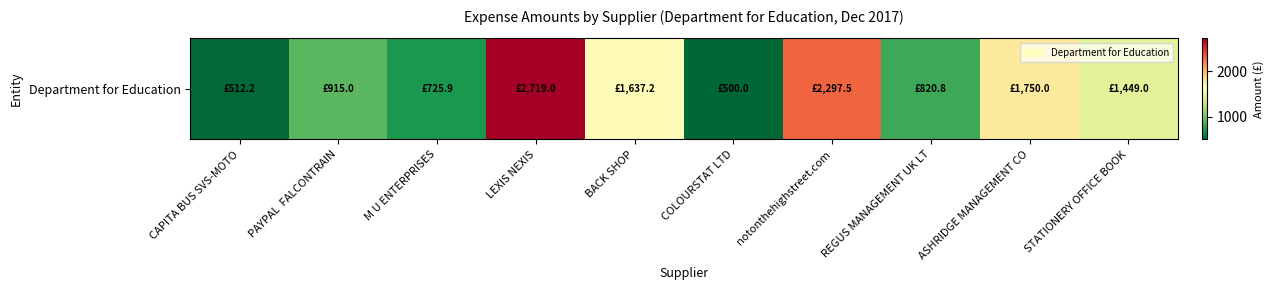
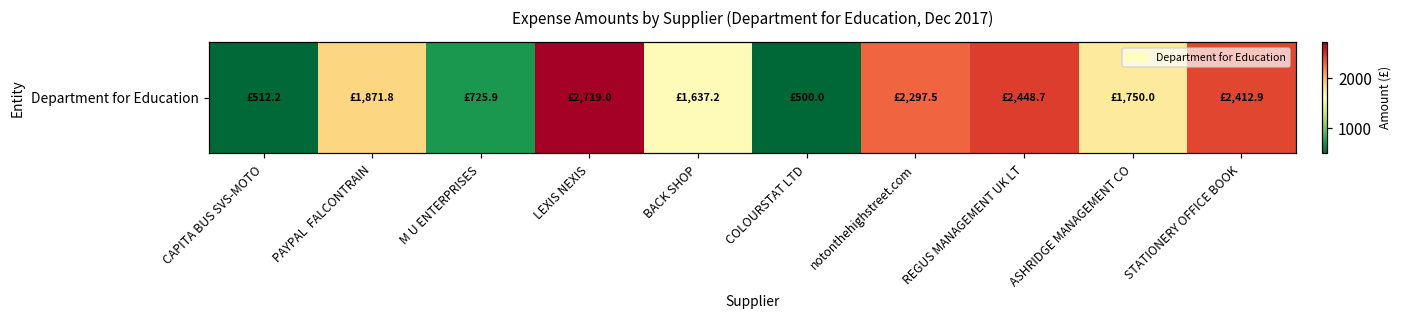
  {
    "Department for Education": {
      "CAPITA BUS SVS-MOTO": "£512.2",
-     "PAYPAL FALCONTRAIN": "£915.0",
+     "PAYPAL FALCONTRAIN": "£1,871.8",
      "M U ENTERPRISES": "£725.9",
      "LEXIS NEXIS": "£2,719.0",
      "BACK SHOP": "£1,637.2",
      "COLOURSTAT LTD": "£500.0",
      "notonthehighstreet.com": "£2,297.5",
-     "REGUS MANAGEMENT UK LT": "£820.8",
+     "REGUS MANAGEMENT UK LT": "£2,448.7",
      "ASHRIDGE MANAGEMENT CO": "£1,750.0",
-     "STATIONERY OFFICE BOOK": "£1,449.0"
+     "STATIONERY OFFICE BOOK": "£2,412.9"
    }
  }
